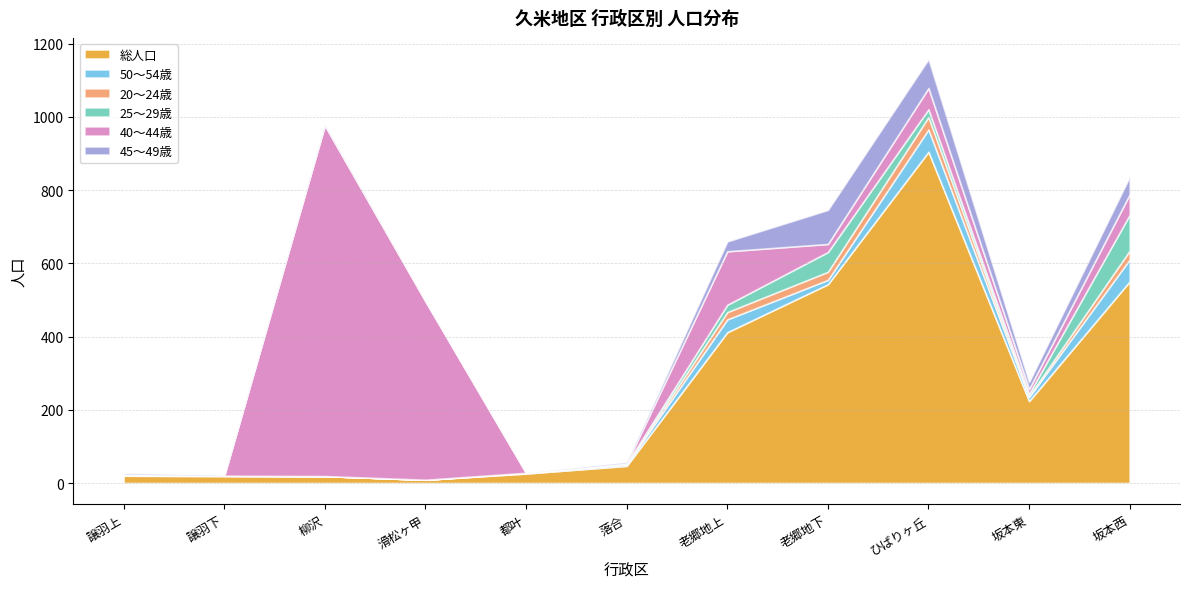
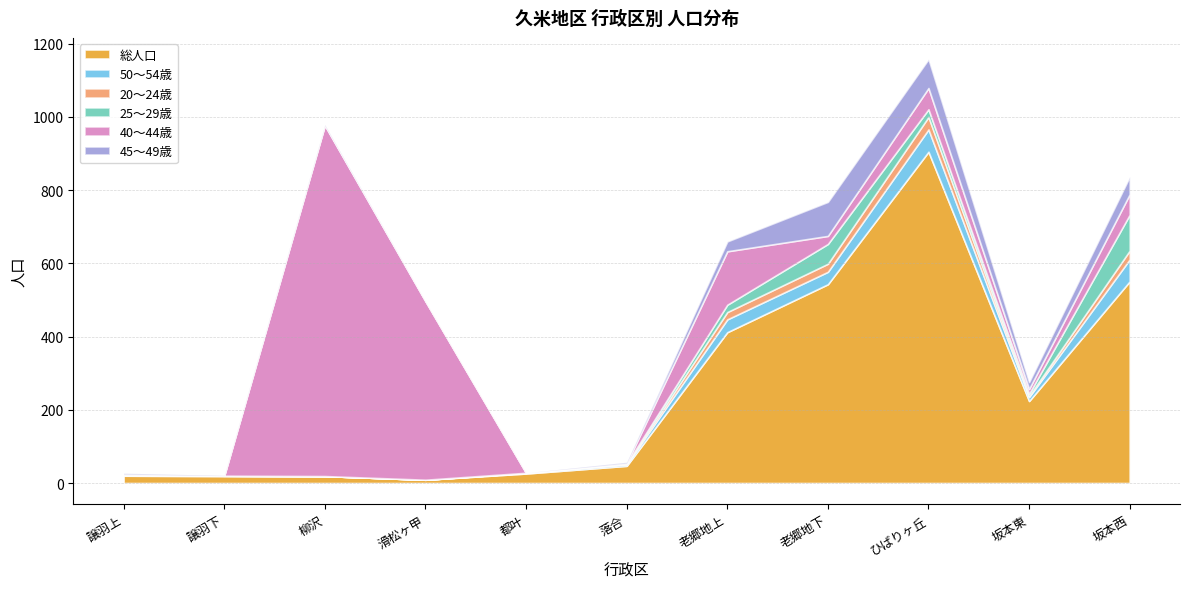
  {
    "50～54歳": {
      "老郷地上": 40,
-     "老郷地下": 10,
+     "老郷地下": 30,
      "ひばりヶ丘": 60,
      "坂本西": 60
    },
    "25～29歳": {
      "老郷地上": 20,
      "老郷地下": 50,
      "ひばりヶ丘": 20,
      "坂本西": 100
    },
    "40～44歳": {
      "老郷地上": 150,
      "老郷地下": 20,
      "ひばりヶ丘": 60,
      "坂本東": 10,
      "坂本西": 60
    },
    "45～49歳": {
      "老郷地上": 30,
      "老郷地下": 90,
      "ひばりヶ丘": 80,
      "坂本東": 20,
      "坂本西": 50
    }
  }
